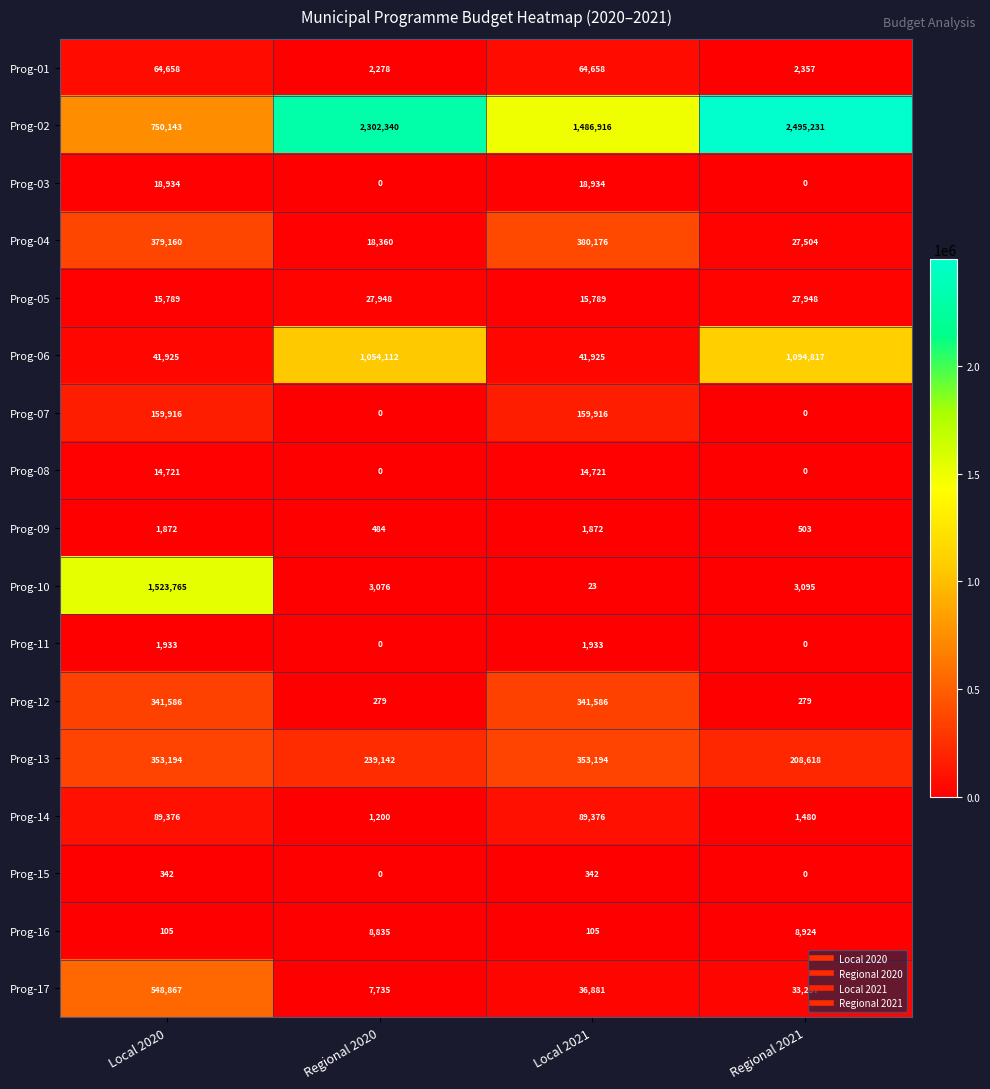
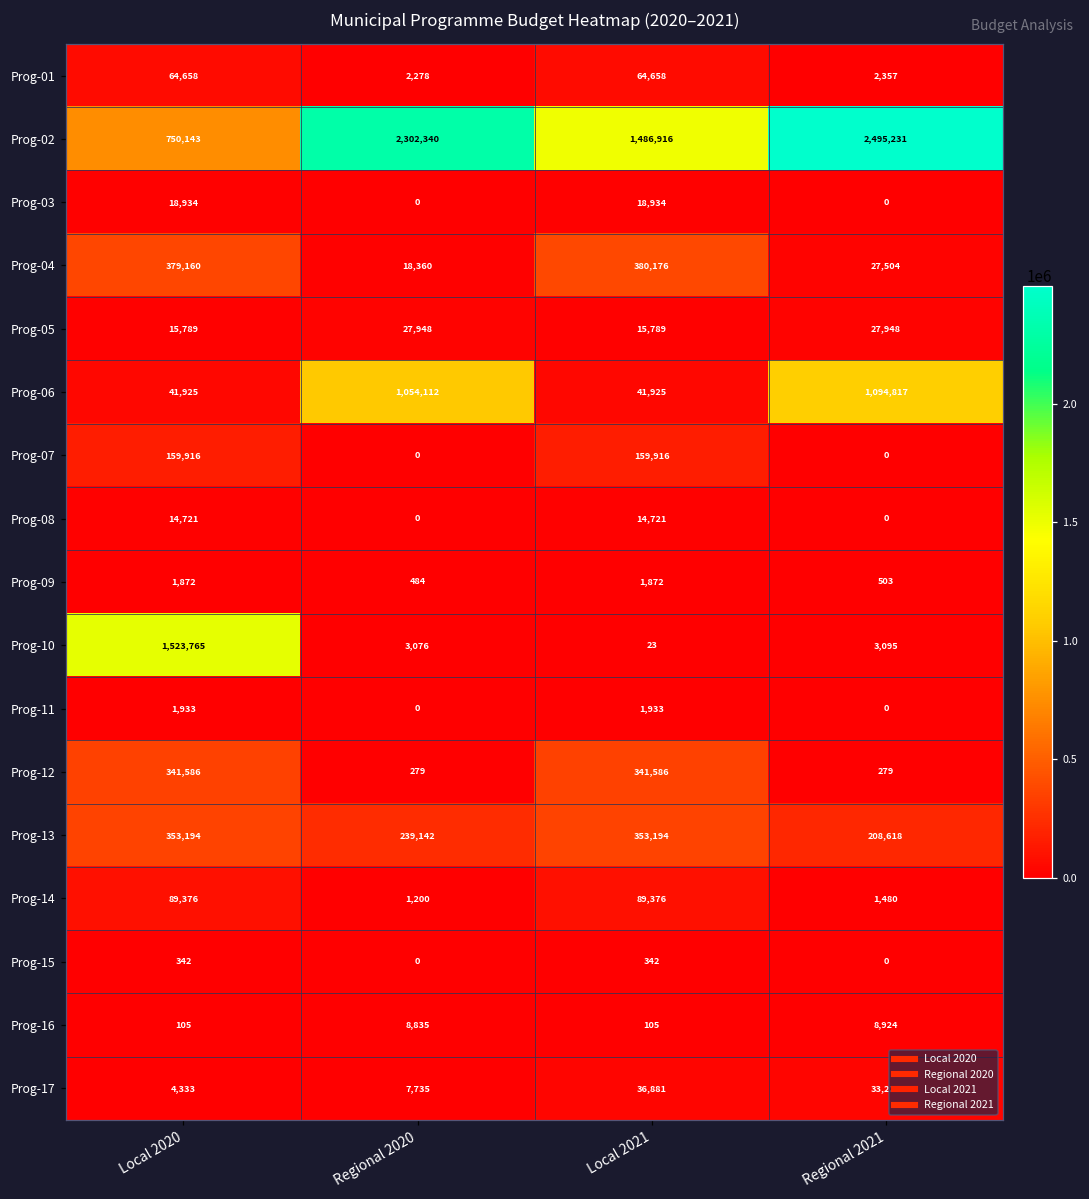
  {
    "Prog-01": {
      "Local 2020": "64,658",
      "Regional 2020": "2,278",
      "Local 2021": "64,658",
      "Regional 2021": "2,357"
    },
    "Prog-02": {
      "Local 2020": "750,143",
      "Regional 2020": "2,302,340",
      "Local 2021": "1,486,916",
      "Regional 2021": "2,495,231"
    },
    "Prog-03": {
      "Local 2020": "18,934",
      "Regional 2020": "0",
      "Local 2021": "18,934",
      "Regional 2021": "0"
    },
    "Prog-04": {
      "Local 2020": "379,160",
      "Regional 2020": "18,360",
      "Local 2021": "380,176",
      "Regional 2021": "27,504"
    },
    "Prog-05": {
      "Local 2020": "15,789",
      "Regional 2020": "27,948",
      "Local 2021": "15,789",
      "Regional 2021": "27,948"
    },
    "Prog-06": {
      "Local 2020": "41,925",
      "Regional 2020": "1,054,112",
      "Local 2021": "41,925",
      "Regional 2021": "1,094,817"
    },
    "Prog-07": {
      "Local 2020": "159,916",
      "Regional 2020": "0",
      "Local 2021": "159,916",
      "Regional 2021": "0"
    },
    "Prog-08": {
      "Local 2020": "14,721",
      "Regional 2020": "0",
      "Local 2021": "14,721",
      "Regional 2021": "0"
    },
    "Prog-09": {
      "Local 2020": "1,872",
      "Regional 2020": "484",
      "Local 2021": "1,872",
      "Regional 2021": "503"
    },
    "Prog-10": {
      "Local 2020": "1,523,765",
      "Regional 2020": "3,076",
      "Local 2021": "23",
      "Regional 2021": "3,095"
    },
    "Prog-11": {
      "Local 2020": "1,933",
      "Regional 2020": "0",
      "Local 2021": "1,933",
      "Regional 2021": "0"
    },
    "Prog-12": {
      "Local 2020": "341,586",
      "Regional 2020": "279",
      "Local 2021": "341,586",
      "Regional 2021": "279"
    },
    "Prog-13": {
      "Local 2020": "353,194",
      "Regional 2020": "239,142",
      "Local 2021": "353,194",
      "Regional 2021": "208,618"
    },
    "Prog-14": {
      "Local 2020": "89,376",
      "Regional 2020": "1,200",
      "Local 2021": "89,376",
      "Regional 2021": "1,480"
    },
    "Prog-15": {
      "Local 2020": "342",
      "Regional 2020": "0",
      "Local 2021": "342",
      "Regional 2021": "0"
    },
    "Prog-16": {
      "Local 2020": "105",
      "Regional 2020": "8,835",
      "Local 2021": "105",
      "Regional 2021": "8,924"
    },
    "Prog-17": {
-     "Local 2020": "548,867",
+     "Local 2020": "4,333",
      "Regional 2020": "7,735",
      "Local 2021": "36,881"
    }
  }
